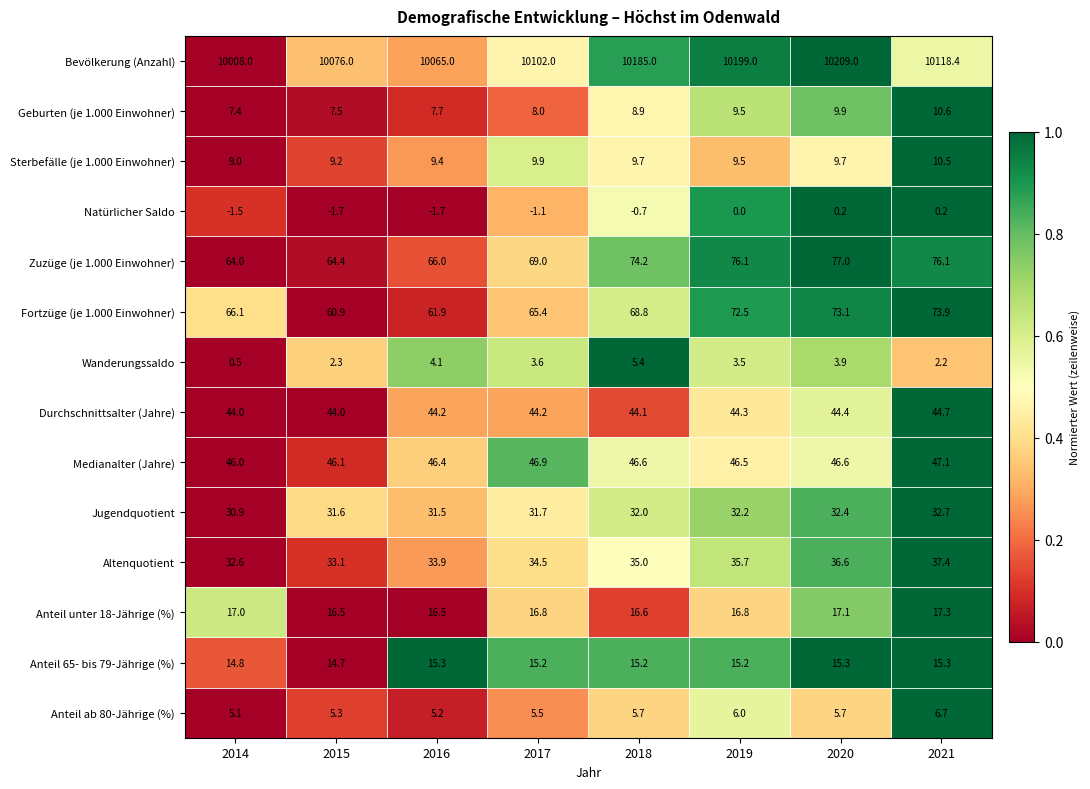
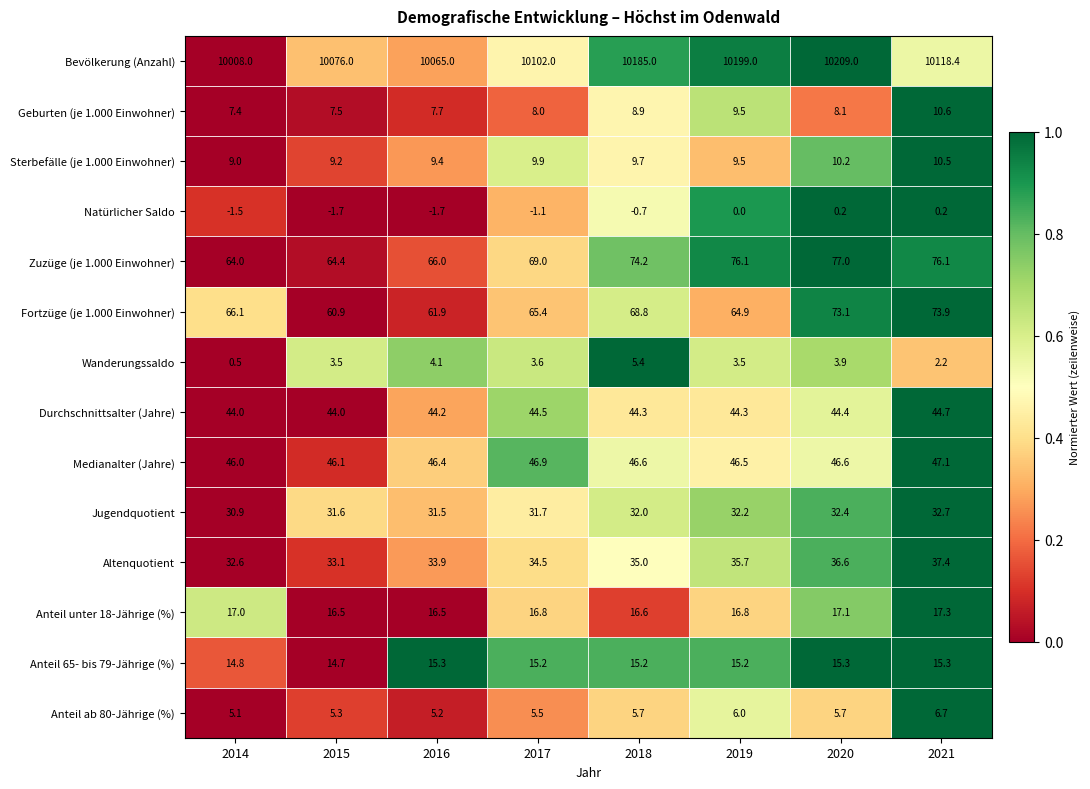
  {
    "Bevölkerung (Anzahl)": {
      "2014": 10008.0,
      "2015": 10076.0,
      "2016": 10065.0,
      "2017": 10102.0,
      "2018": 10185.0,
      "2019": 10199.0,
      "2020": 10209.0,
      "2021": 10118.4
    },
    "Geburten (je 1.000 Einwohner)": {
      "2014": 7.4,
      "2015": 7.5,
      "2016": 7.7,
      "2017": 8.0,
      "2018": 8.9,
      "2019": 9.5,
-     "2020": 9.9,
+     "2020": 8.1,
      "2021": 10.6
    },
    "Sterbefälle (je 1.000 Einwohner)": {
      "2014": 9.0,
      "2015": 9.2,
      "2016": 9.4,
      "2017": 9.9,
      "2018": 9.7,
      "2019": 9.5,
-     "2020": 9.7,
+     "2020": 10.2,
      "2021": 10.5
    },
    "Natürlicher Saldo": {
      "2014": -1.5,
      "2015": -1.7,
      "2016": -1.7,
      "2017": -1.1,
      "2018": -0.7,
      "2019": 0.0,
      "2020": 0.2,
      "2021": 0.2
    },
    "Zuzüge (je 1.000 Einwohner)": {
      "2014": 64.0,
      "2015": 64.4,
      "2016": 66.0,
      "2017": 69.0,
      "2018": 74.2,
      "2019": 76.1,
      "2020": 77.0,
      "2021": 76.1
    },
    "Fortzüge (je 1.000 Einwohner)": {
      "2014": 66.1,
      "2015": 60.9,
      "2016": 61.9,
      "2017": 65.4,
      "2018": 68.8,
-     "2019": 72.5,
+     "2019": 64.9,
      "2020": 73.1,
      "2021": 73.9
    },
    "Wanderungssaldo": {
      "2014": 0.5,
-     "2015": 2.3,
+     "2015": 3.5,
      "2016": 4.1,
      "2017": 3.6,
      "2018": 5.4,
      "2019": 3.5,
      "2020": 3.9,
      "2021": 2.2
    },
    "Durchschnittsalter (Jahre)": {
      "2014": 44.0,
      "2015": 44.0,
      "2016": 44.2,
-     "2017": 44.2,
-     "2018": 44.1,
+     "2017": 44.5,
+     "2018": 44.3,
      "2019": 44.3,
      "2020": 44.4,
      "2021": 44.7
    },
    "Medianalter (Jahre)": {
      "2014": 46.0,
      "2015": 46.1,
      "2016": 46.4,
      "2017": 46.9,
      "2018": 46.6,
      "2019": 46.5,
      "2020": 46.6,
      "2021": 47.1
    },
    "Jugendquotient": {
      "2014": 30.9,
      "2015": 31.6,
      "2016": 31.5,
      "2017": 31.7,
      "2018": 32.0,
      "2019": 32.2,
      "2020": 32.4,
      "2021": 32.7
    },
    "Altenquotient": {
      "2014": 32.6,
      "2015": 33.1,
      "2016": 33.9,
      "2017": 34.5,
      "2018": 35.0,
      "2019": 35.7,
      "2020": 36.6,
      "2021": 37.4
    },
    "Anteil unter 18-Jährige (%)": {
      "2014": 17.0,
      "2015": 16.5,
      "2016": 16.5,
      "2017": 16.8,
      "2018": 16.6,
      "2019": 16.8,
      "2020": 17.1,
      "2021": 17.3
    },
    "Anteil 65- bis 79-Jährige (%)": {
      "2014": 14.8,
      "2015": 14.7,
      "2016": 15.3,
      "2017": 15.2,
      "2018": 15.2,
      "2019": 15.2,
      "2020": 15.3,
      "2021": 15.3
    },
    "Anteil ab 80-Jährige (%)": {
      "2014": 5.1,
      "2015": 5.3,
      "2016": 5.2,
      "2017": 5.5,
      "2018": 5.7,
      "2019": 6.0,
      "2020": 5.7,
      "2021": 6.7
    }
  }
